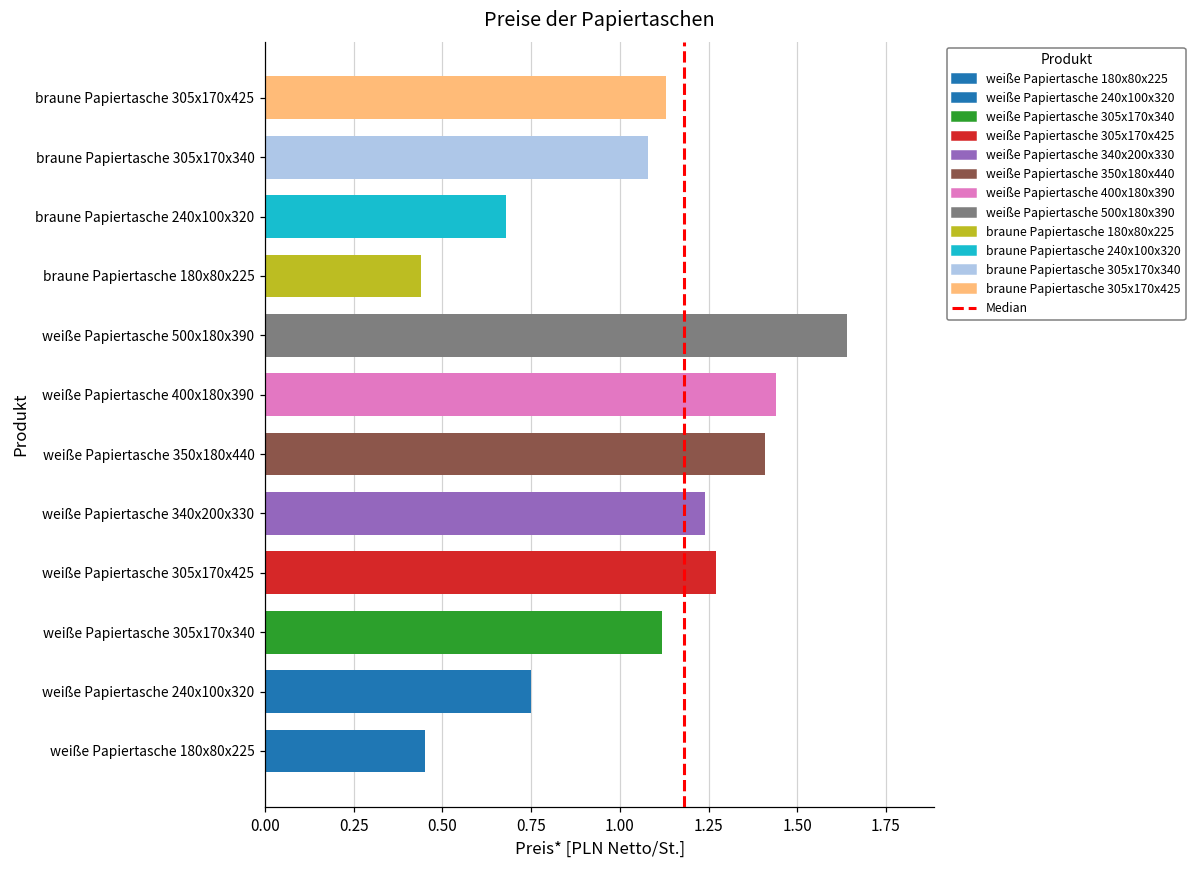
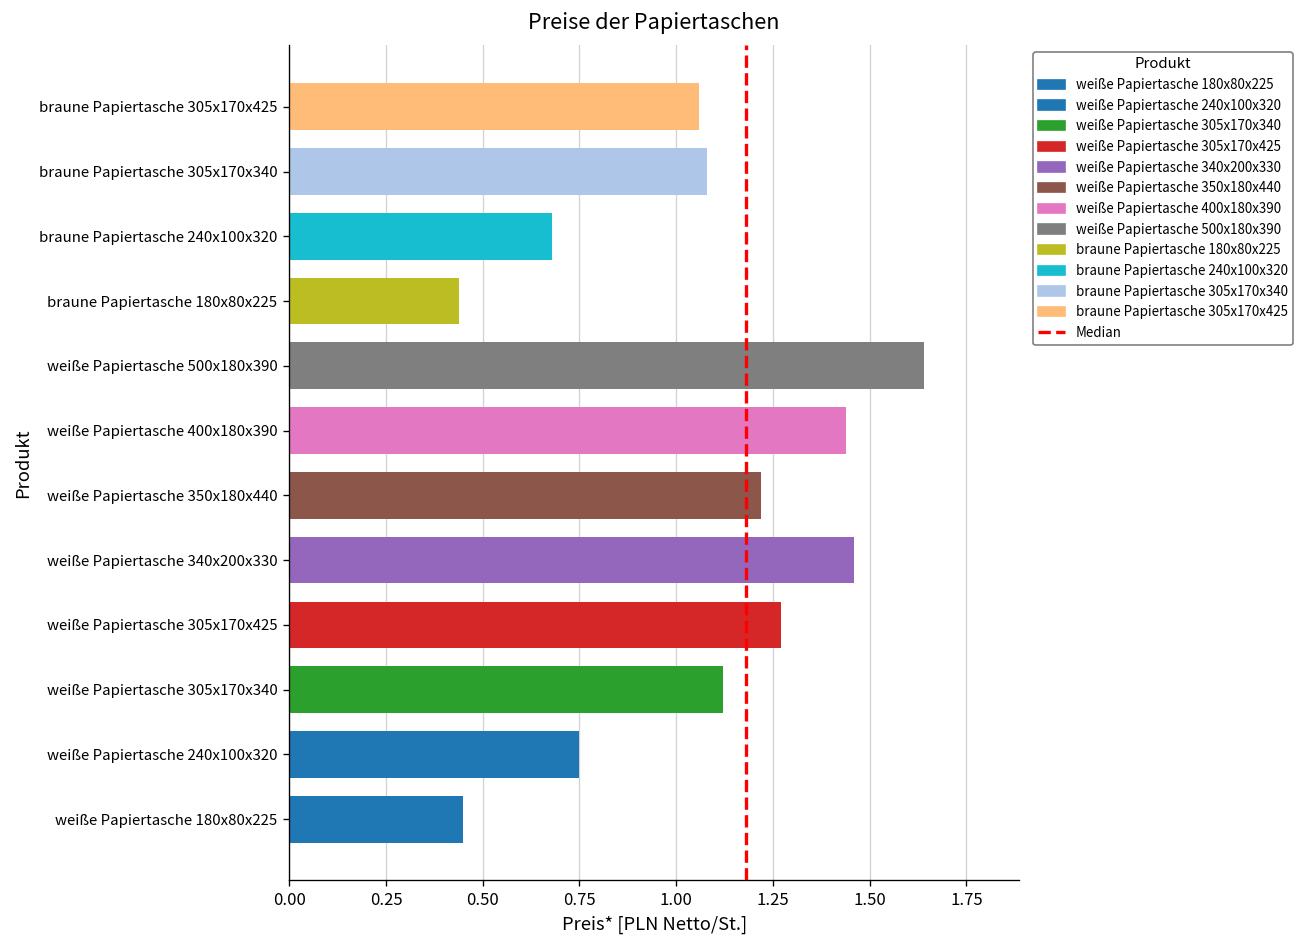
  {
-   "braune Papiertasche 305x170x425": 1.13,
+   "braune Papiertasche 305x170x425": 1.06,
    "braune Papiertasche 305x170x340": 1.08,
    "braune Papiertasche 240x100x320": 0.68,
    "braune Papiertasche 180x80x225": 0.44,
    "weiße Papiertasche 500x180x390": 1.64,
    "weiße Papiertasche 400x180x390": 1.44,
-   "weiße Papiertasche 350x180x440": 1.41,
-   "weiße Papiertasche 340x200x330": 1.24,
+   "weiße Papiertasche 350x180x440": 1.22,
+   "weiße Papiertasche 340x200x330": 1.46,
    "weiße Papiertasche 305x170x425": 1.27,
    "weiße Papiertasche 305x170x340": 1.12,
    "weiße Papiertasche 240x100x320": 0.75,
    "weiße Papiertasche 180x80x225": 0.45
  }
